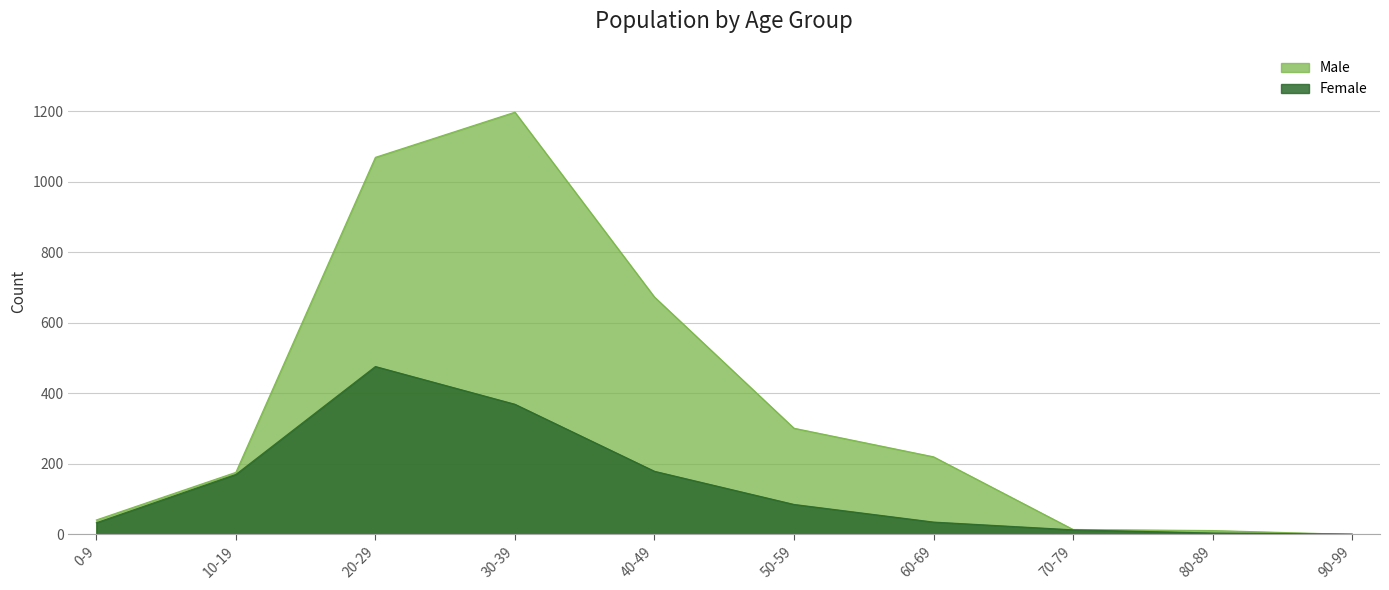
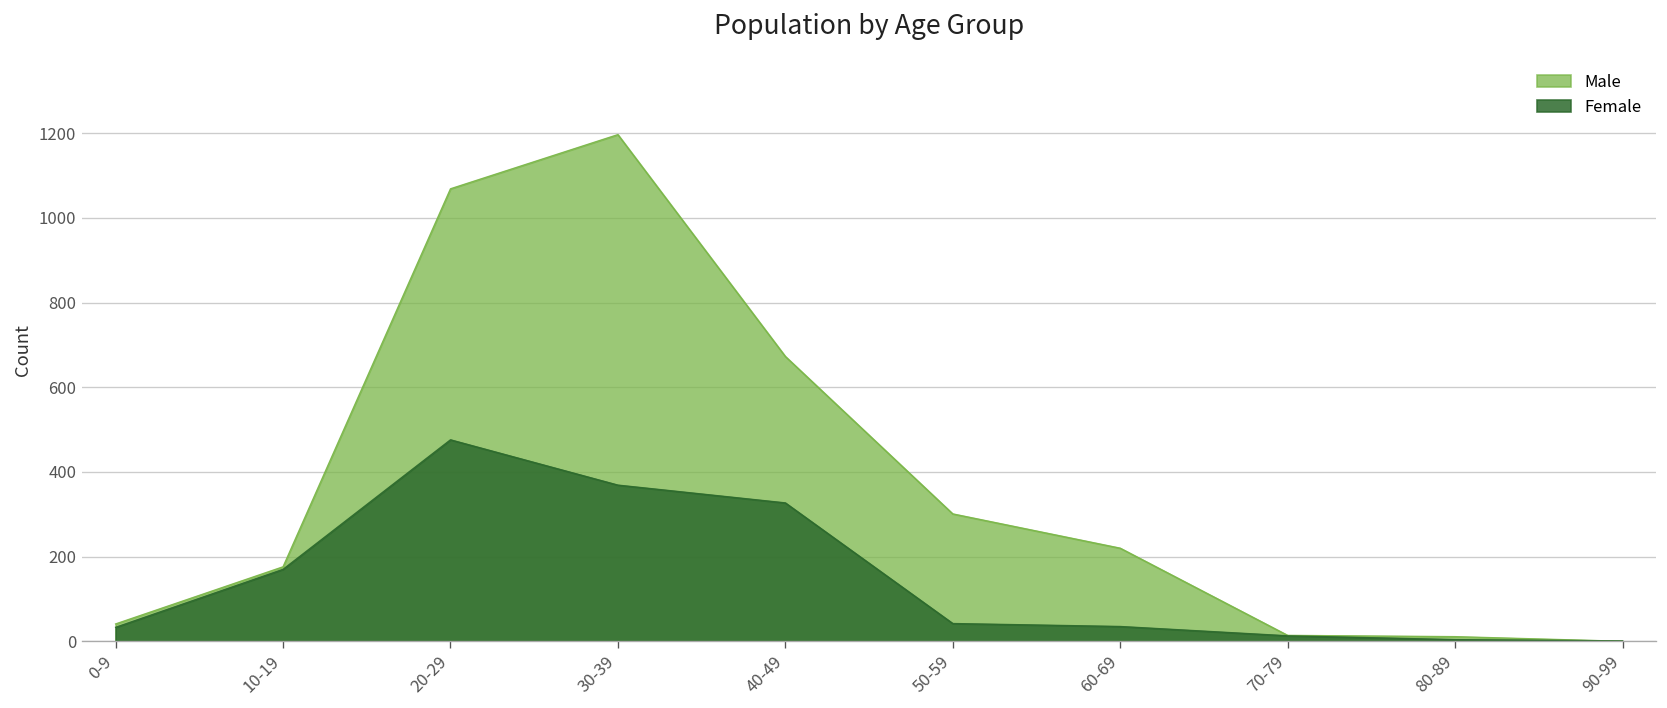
  {
    "Male": {
      "0-9": 40,
      "20-29": 1070,
      "30-39": 1200,
      "40-49": 670,
      "50-59": 300,
      "60-69": 220
    },
    "Female": {
      "0-9": 30,
      "20-29": 480,
      "30-39": 370,
-     "40-49": 180,
-     "50-59": 90,
+     "40-49": 330,
+     "50-59": 40,
      "60-69": 40
    }
  }
